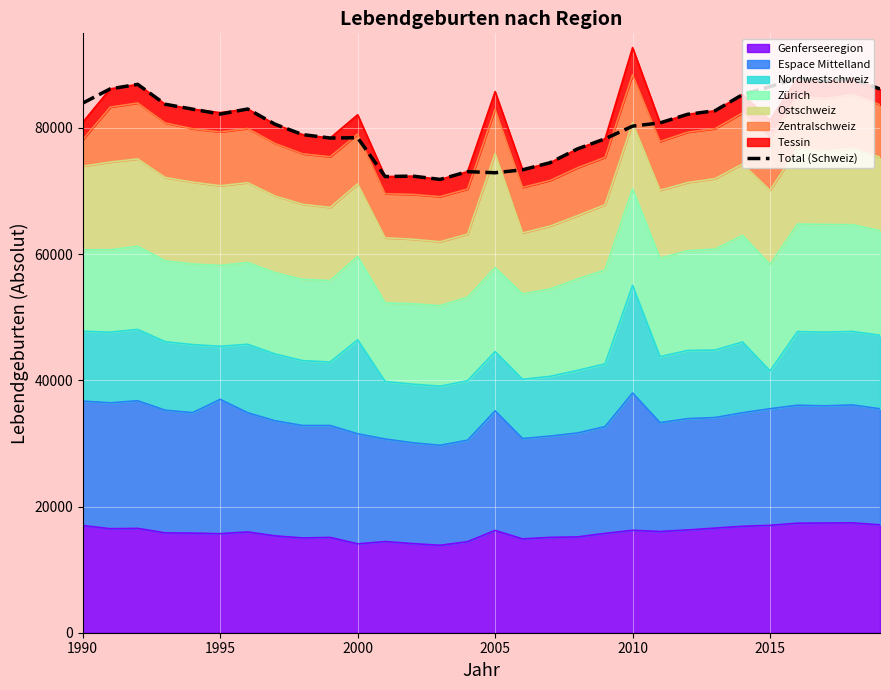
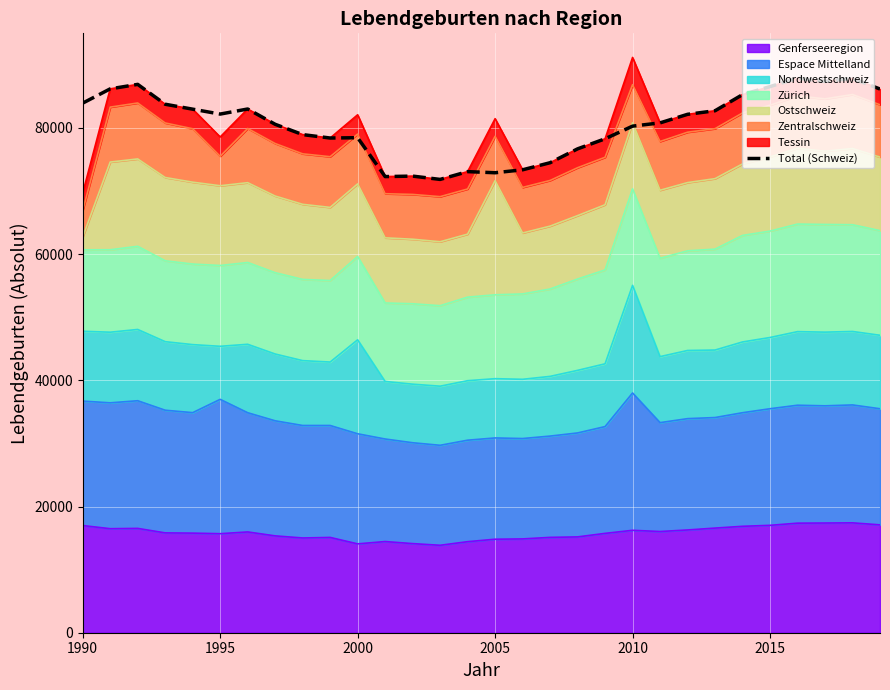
  {
    "Genferseeregion": {
      "1990": 17000,
      "1995": 16000,
      "2000": 14000,
-     "2005": 16000,
+     "2005": 15000,
      "2010": 16000,
      "2015": 17000
    },
    "Espace Mittelland": {
      "1990": 20000,
      "1995": 21000,
      "2000": 17000,
-     "2005": 19000,
+     "2005": 16000,
      "2010": 22000,
      "2015": 18000
    },
    "Nordwestschweiz": {
      "1990": 11000,
      "1995": 8000,
      "2000": 15000,
      "2005": 9000,
      "2010": 17000,
-     "2015": 6000
+     "2015": 11000
    },
    "Zürich": {
      "1990": 13000,
      "1995": 13000,
      "2000": 13000,
      "2005": 13000,
      "2010": 15000,
      "2015": 17000
    },
    "Ostschweiz": {
-     "1990": 13000,
+     "1990": 2000,
      "1995": 13000,
      "2000": 12000,
      "2005": 18000,
      "2010": 10000
    },
    "Zentralschweiz": {
      "1990": 4000,
-     "1995": 9000,
+     "1995": 5000,
      "2000": 8000,
      "2005": 7000,
-     "2010": 8000
+     "2010": 6000
    },
    "Tessin": {
      "1990": 3000,
      "2000": 3000,
      "2005": 3000,
      "2010": 4000
    },
    "Total (Schweiz)": {
      "1990": 84000,
      "2000": 78000,
      "2005": 73000,
      "2010": 80000
    }
  }
